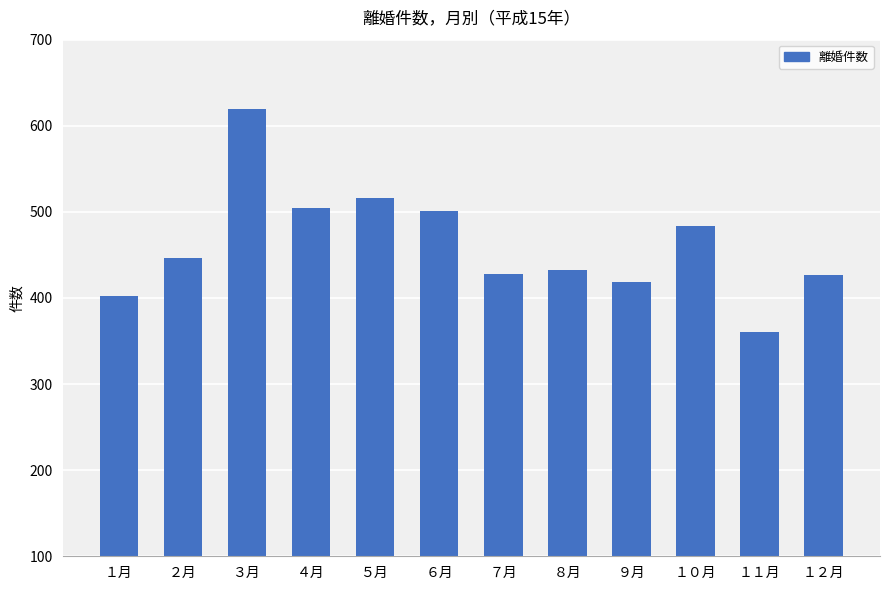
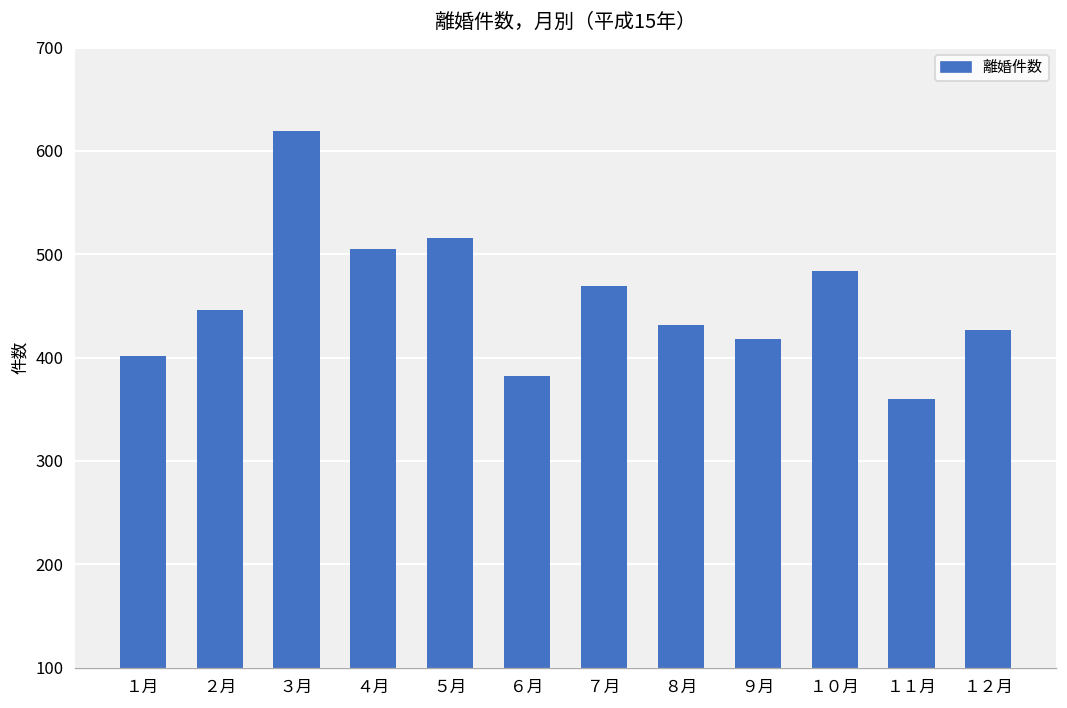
  {
    "１月": 400,
    "２月": 450,
    "３月": 620,
    "４月": 510,
    "５月": 520,
-   "６月": 500,
-   "７月": 430,
+   "６月": 380,
+   "７月": 470,
    "８月": 430,
    "９月": 420,
    "１０月": 480,
    "１１月": 360,
    "１２月": 430
  }
